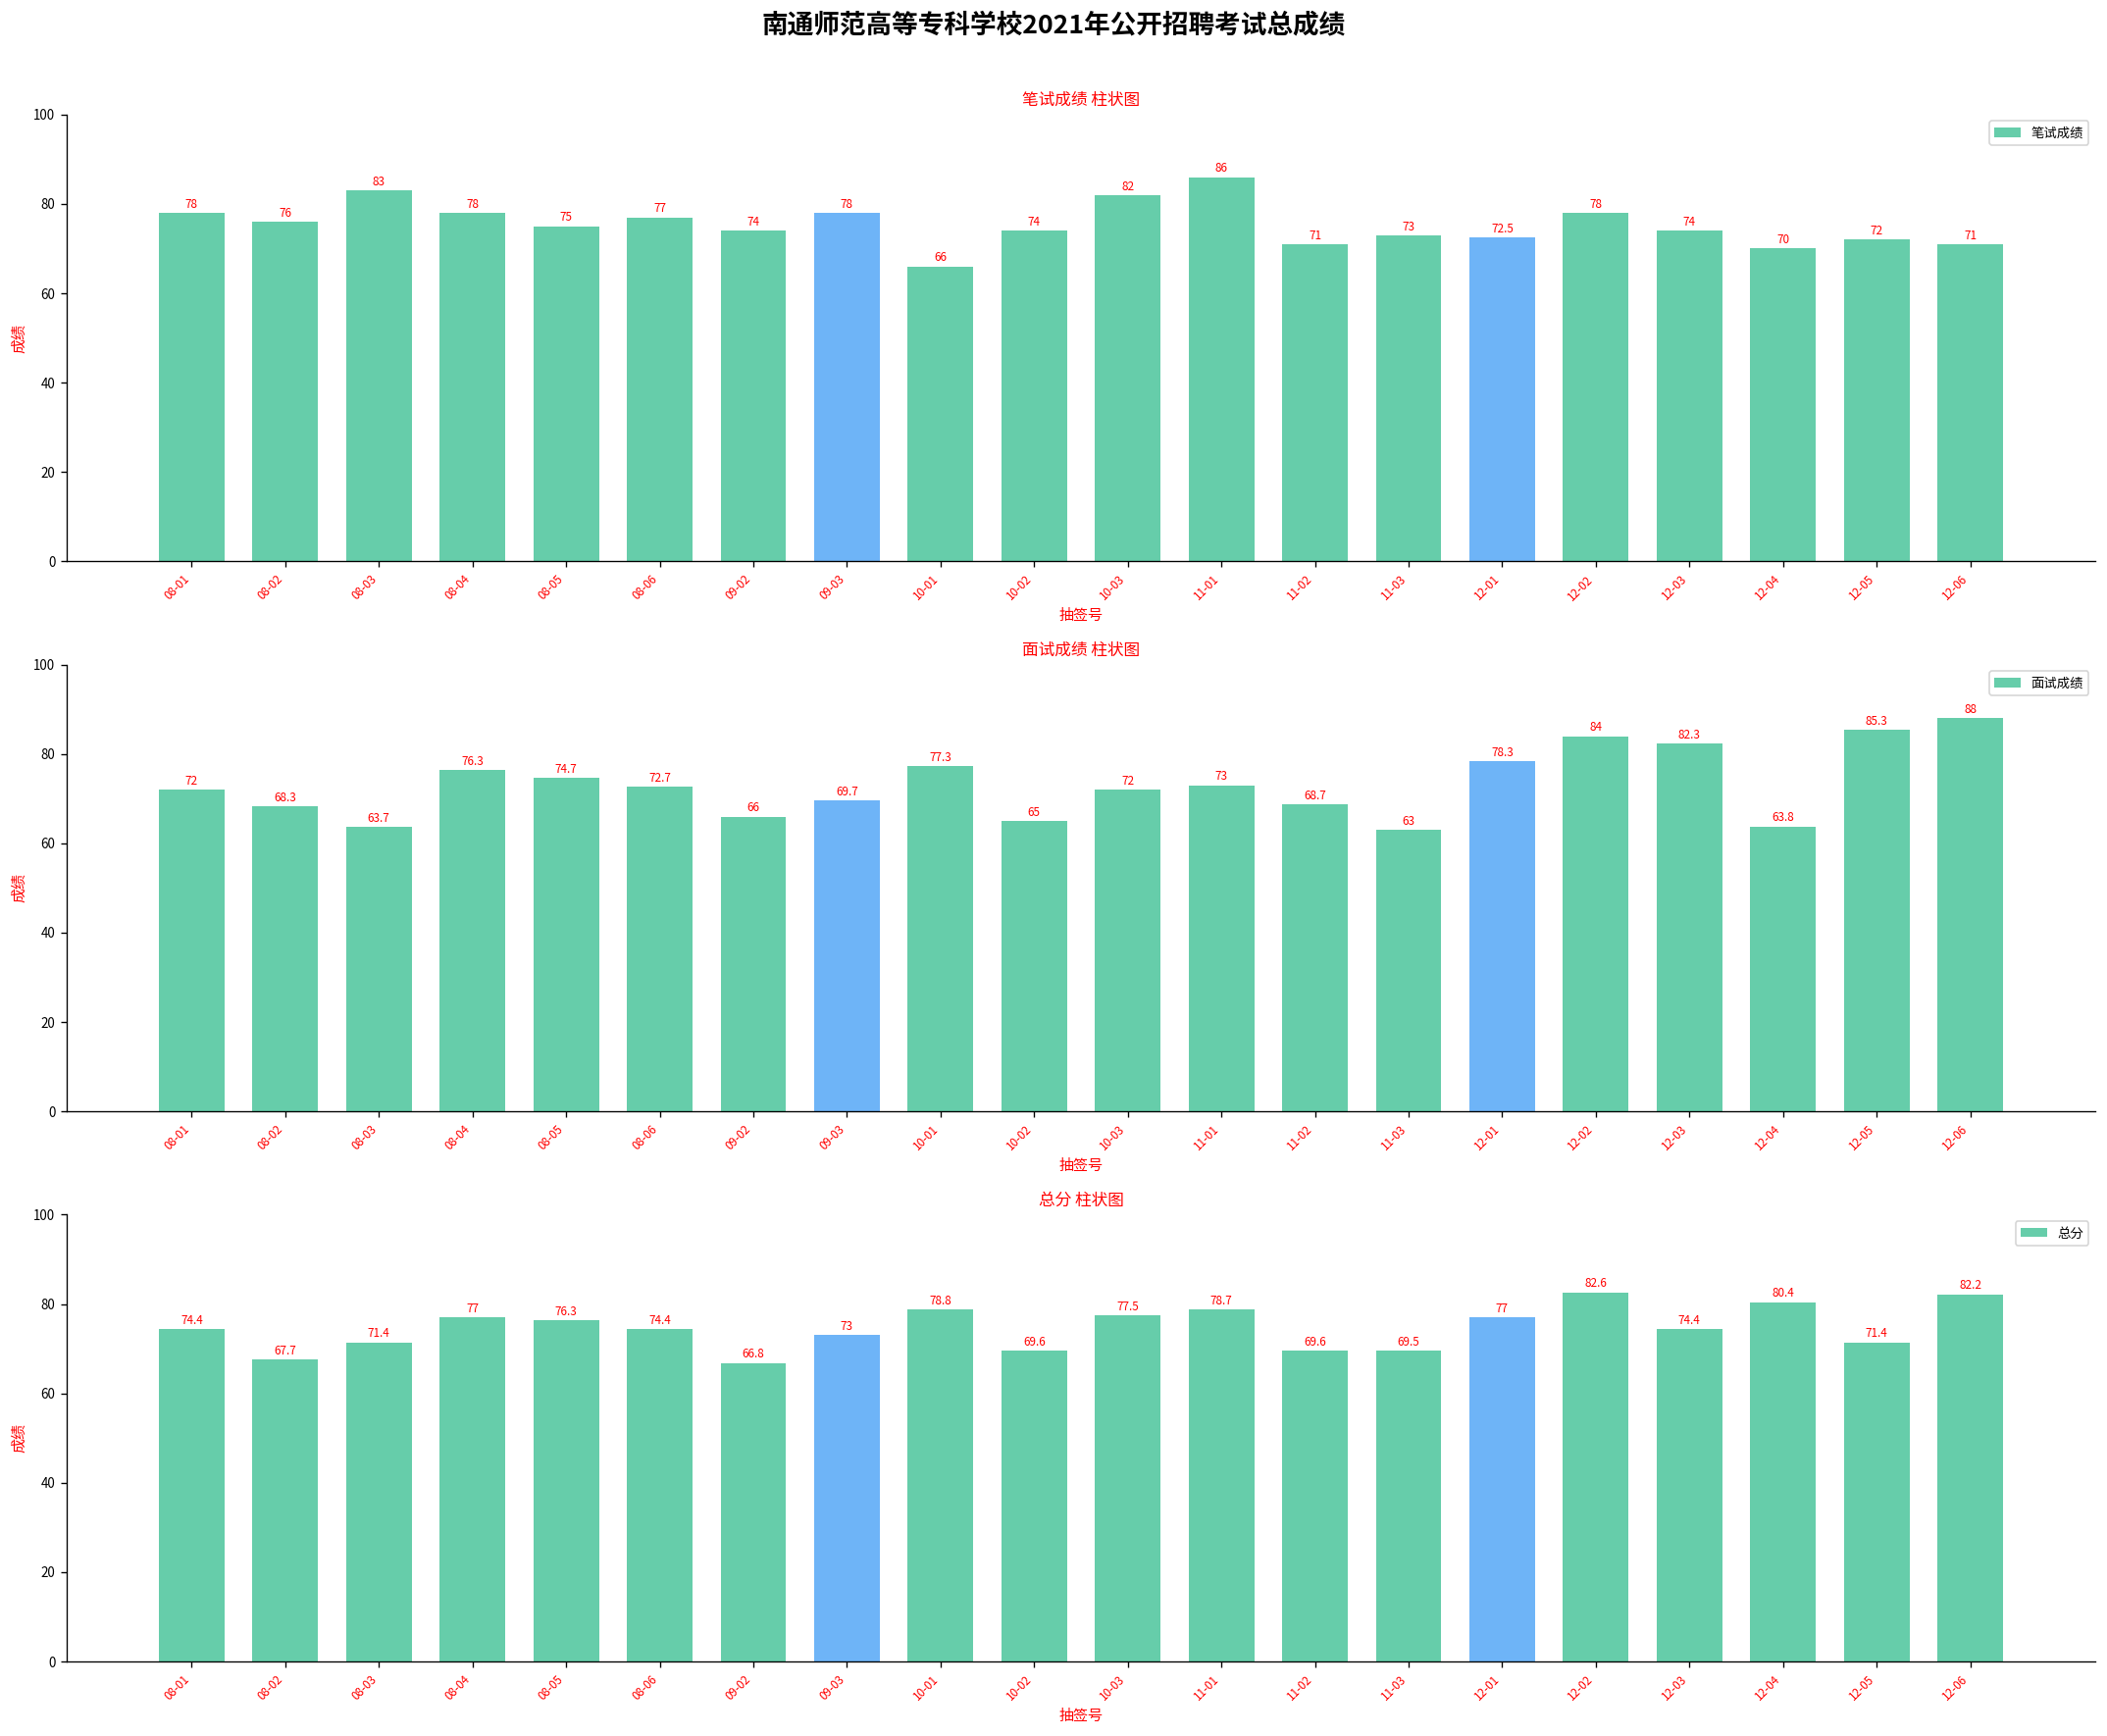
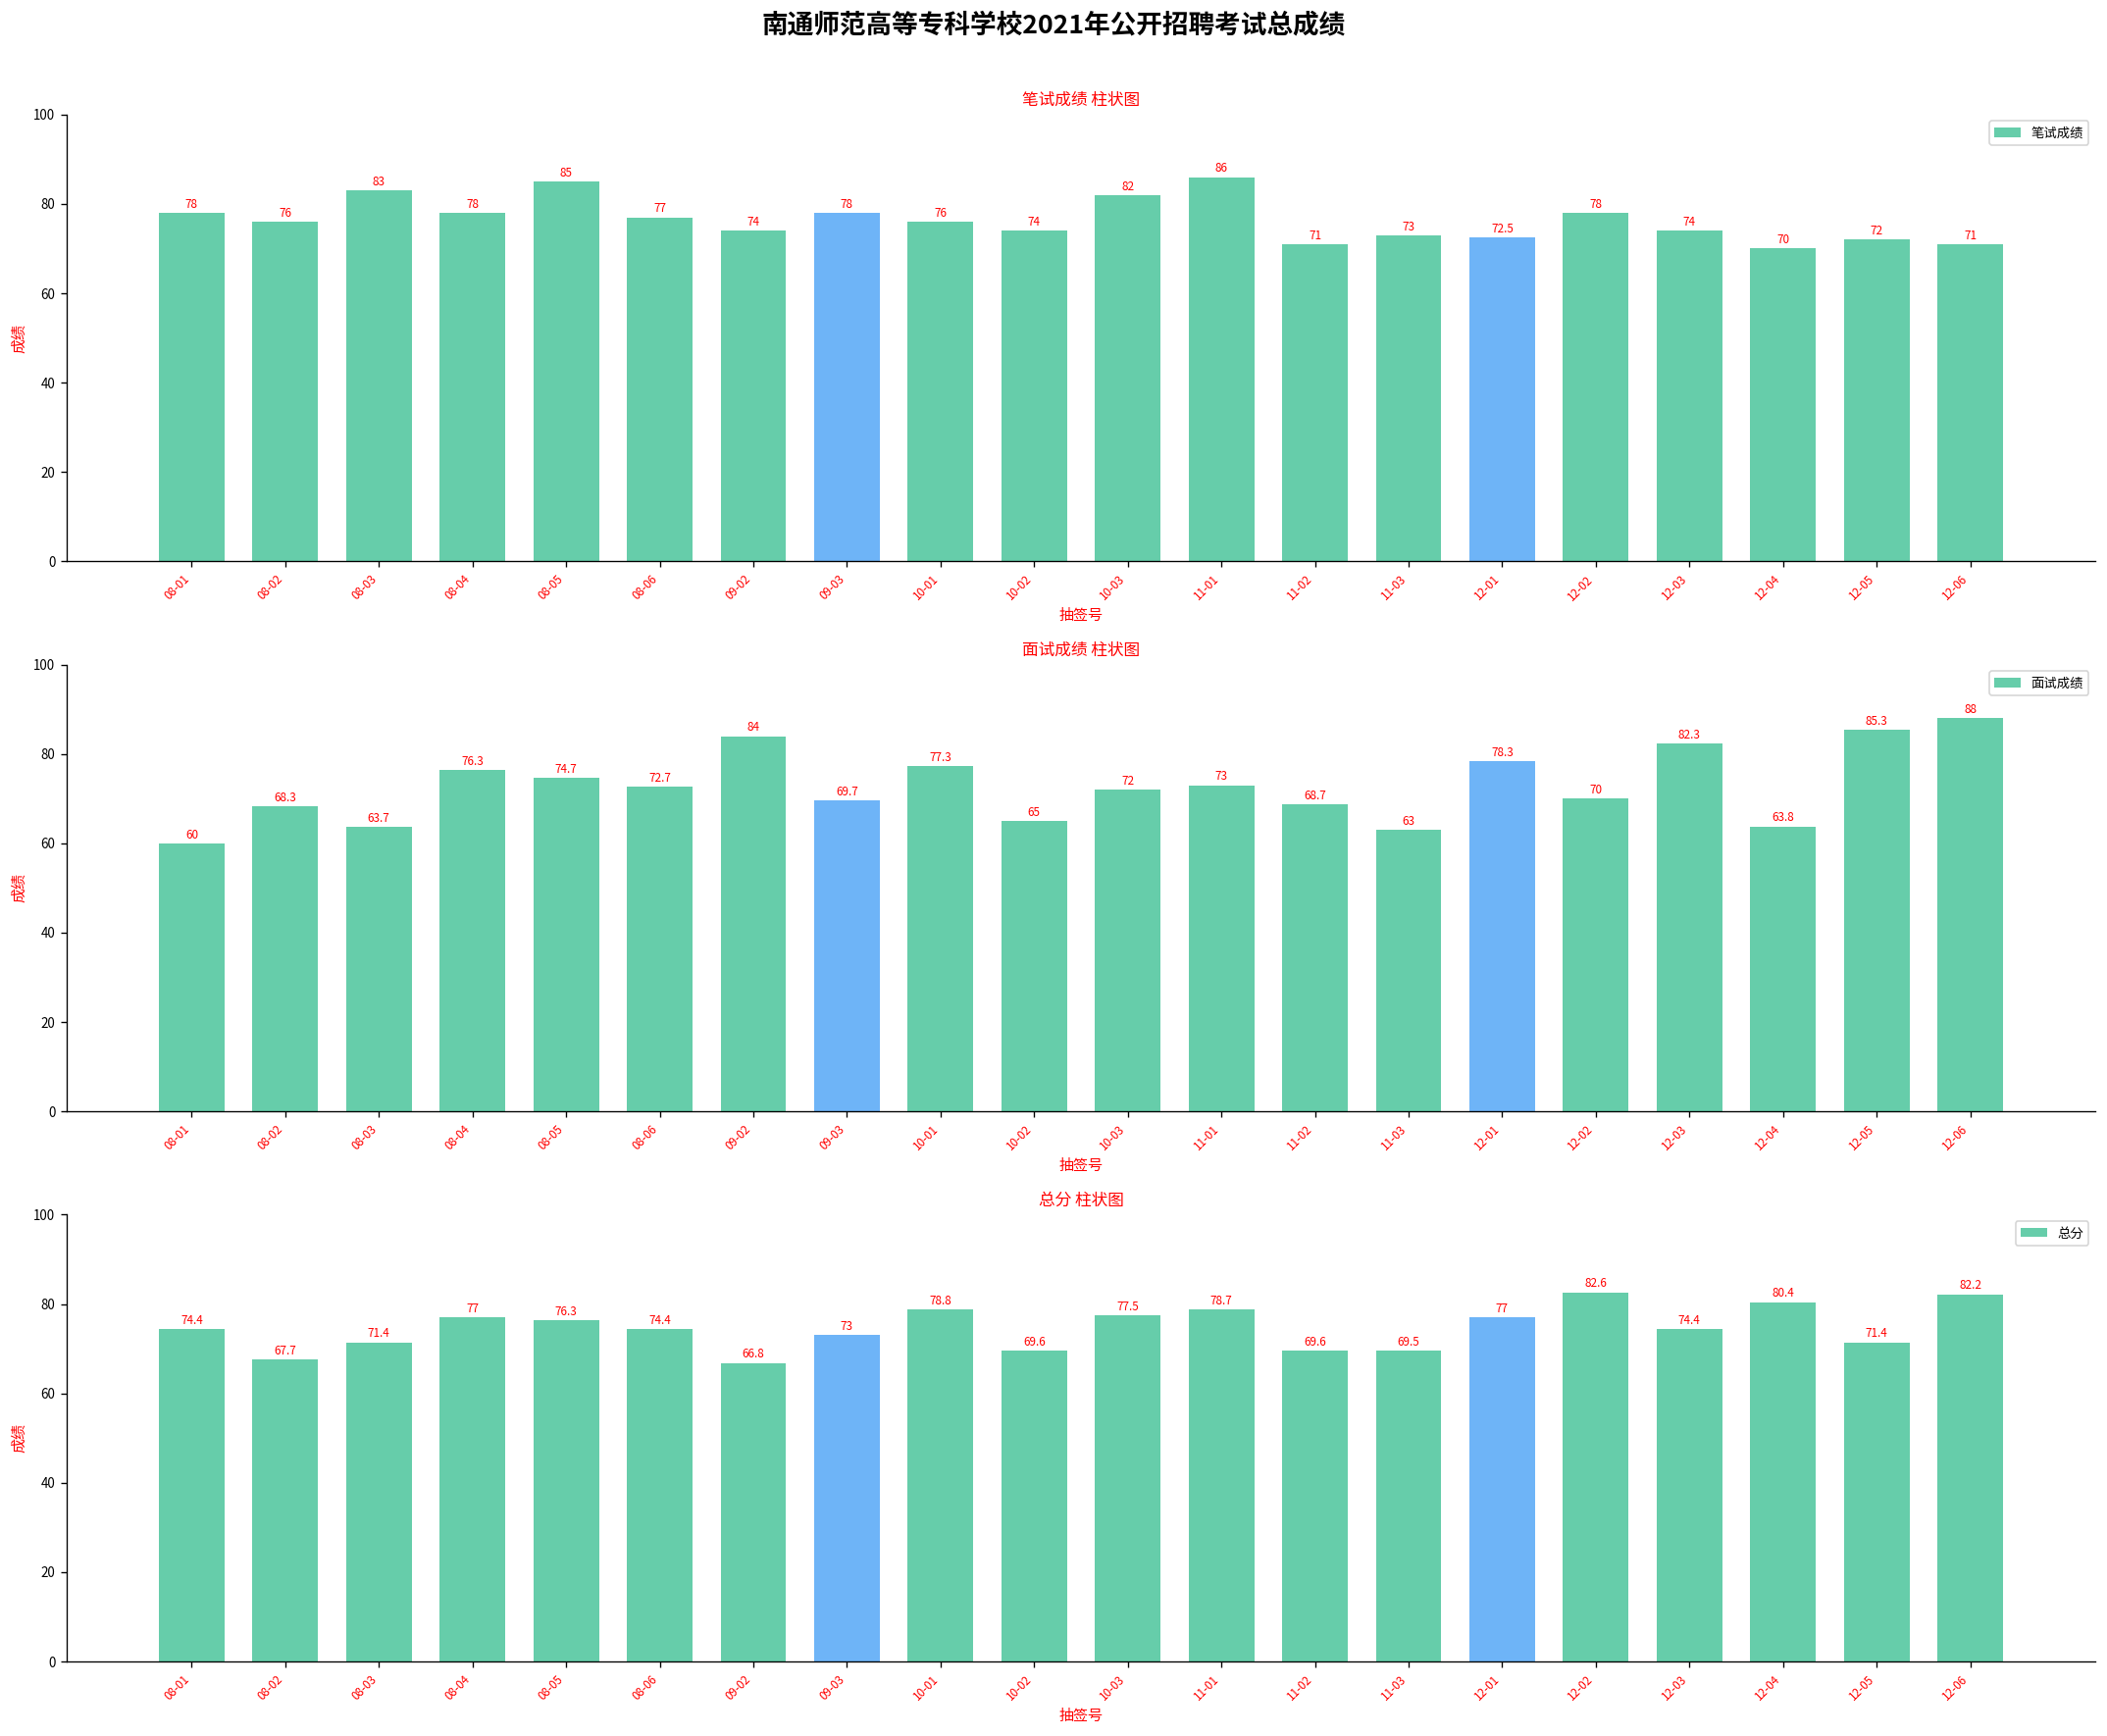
  {
    "笔试成绩 柱状图": {
      "08-01": 78,
      "08-02": 76,
      "08-03": 83,
      "08-04": 78,
-     "08-05": 75,
+     "08-05": 85,
      "08-06": 77,
      "09-02": 74,
      "09-03": 78,
-     "10-01": 66,
+     "10-01": 76,
      "10-02": 74,
      "10-03": 82,
      "11-01": 86,
      "11-02": 71,
      "11-03": 73,
      "12-01": 72.5,
      "12-02": 78,
      "12-03": 74,
      "12-04": 70,
      "12-05": 72,
      "12-06": 71
    },
    "面试成绩 柱状图": {
-     "08-01": 72,
+     "08-01": 60,
      "08-02": 68.3,
      "08-03": 63.7,
      "08-04": 76.3,
      "08-05": 74.7,
      "08-06": 72.7,
-     "09-02": 66,
+     "09-02": 84,
      "09-03": 69.7,
      "10-01": 77.3,
      "10-02": 65,
      "10-03": 72,
      "11-01": 73,
      "11-02": 68.7,
      "11-03": 63,
      "12-01": 78.3,
-     "12-02": 84,
+     "12-02": 70,
      "12-03": 82.3,
      "12-04": 63.8,
      "12-05": 85.3,
      "12-06": 88
    },
    "总分 柱状图": {
      "08-01": 74.4,
      "08-02": 67.7,
      "08-03": 71.4,
      "08-04": 77,
      "08-05": 76.3,
      "08-06": 74.4,
      "09-02": 66.8,
      "09-03": 73,
      "10-01": 78.8,
      "10-02": 69.6,
      "10-03": 77.5,
      "11-01": 78.7,
      "11-02": 69.6,
      "11-03": 69.5,
      "12-01": 77,
      "12-02": 82.6,
      "12-03": 74.4,
      "12-04": 80.4,
      "12-05": 71.4,
      "12-06": 82.2
    }
  }
